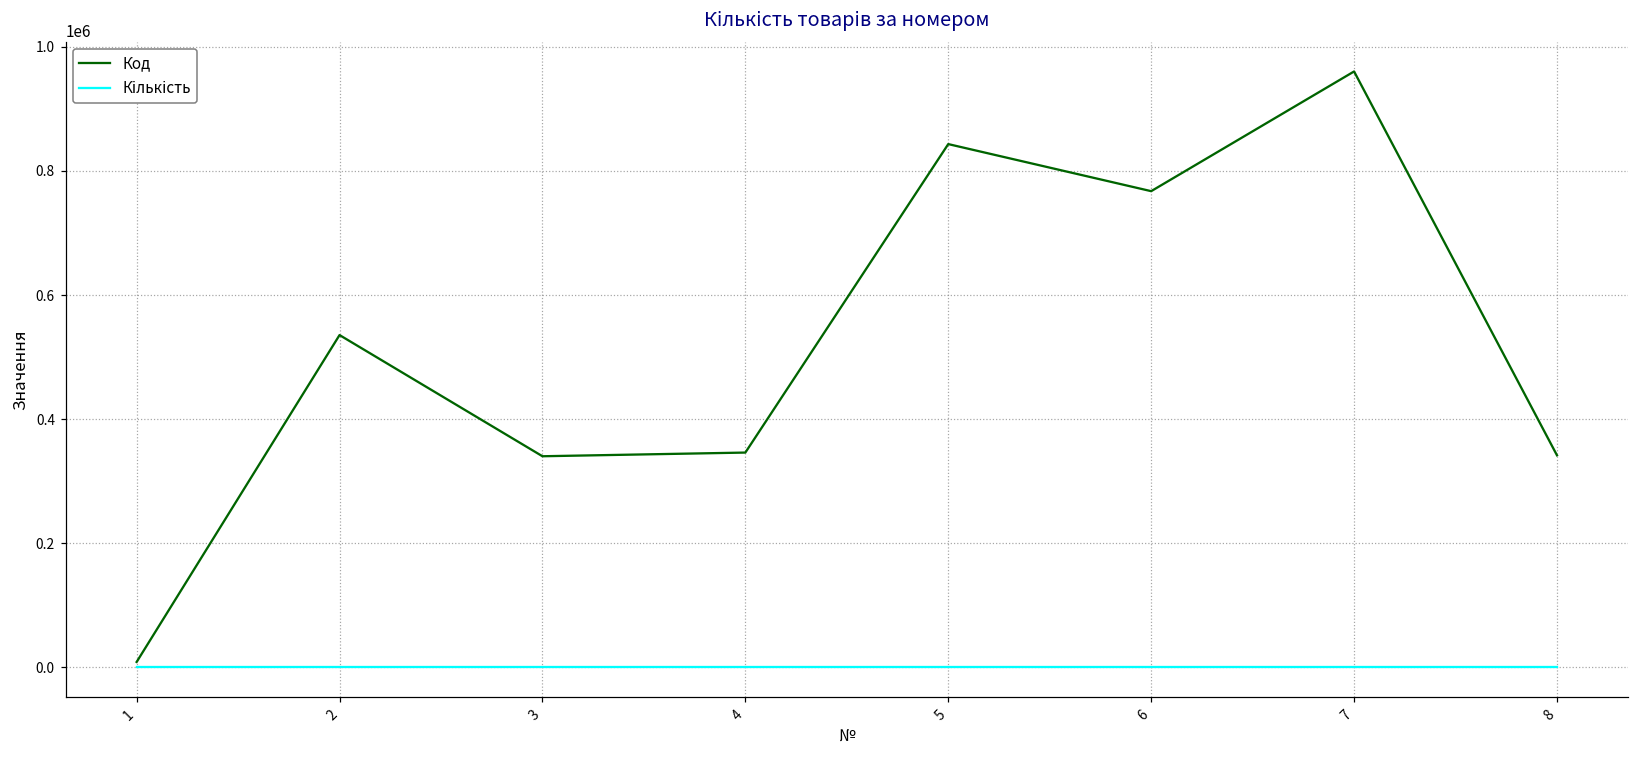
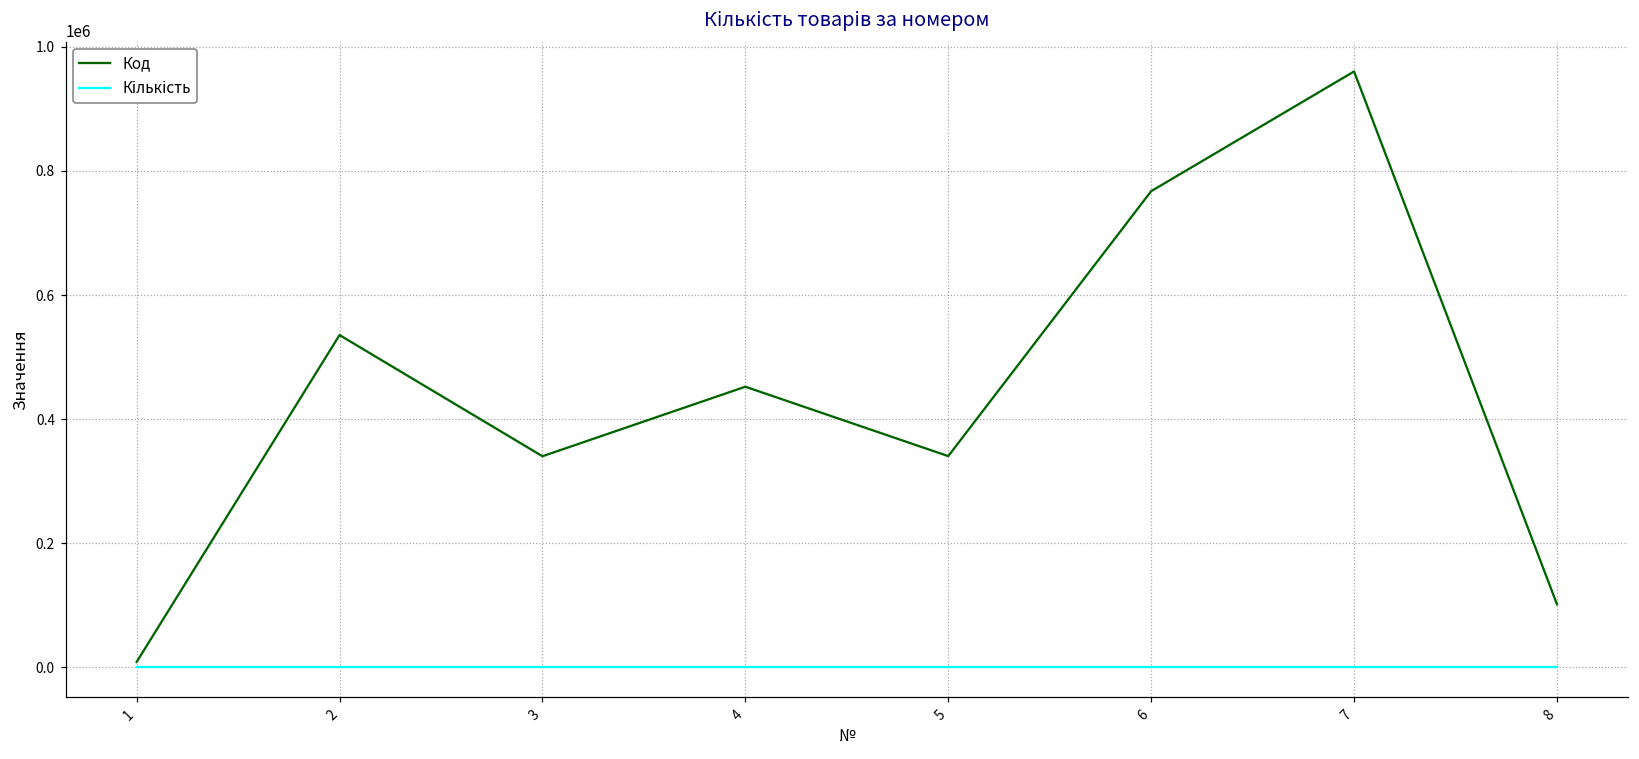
  {
    "Код": {
      "1": 10000,
      "2": 540000,
      "3": 340000,
-     "4": 350000,
-     "5": 840000,
+     "4": 450000,
+     "5": 340000,
      "6": 770000,
      "7": 960000,
-     "8": 340000
+     "8": 100000
    },
    "Кількість": {
      "1": 0,
      "2": 0,
      "3": 0,
      "4": 0,
      "5": 0,
      "6": 0,
      "7": 0,
      "8": 0
    }
  }
